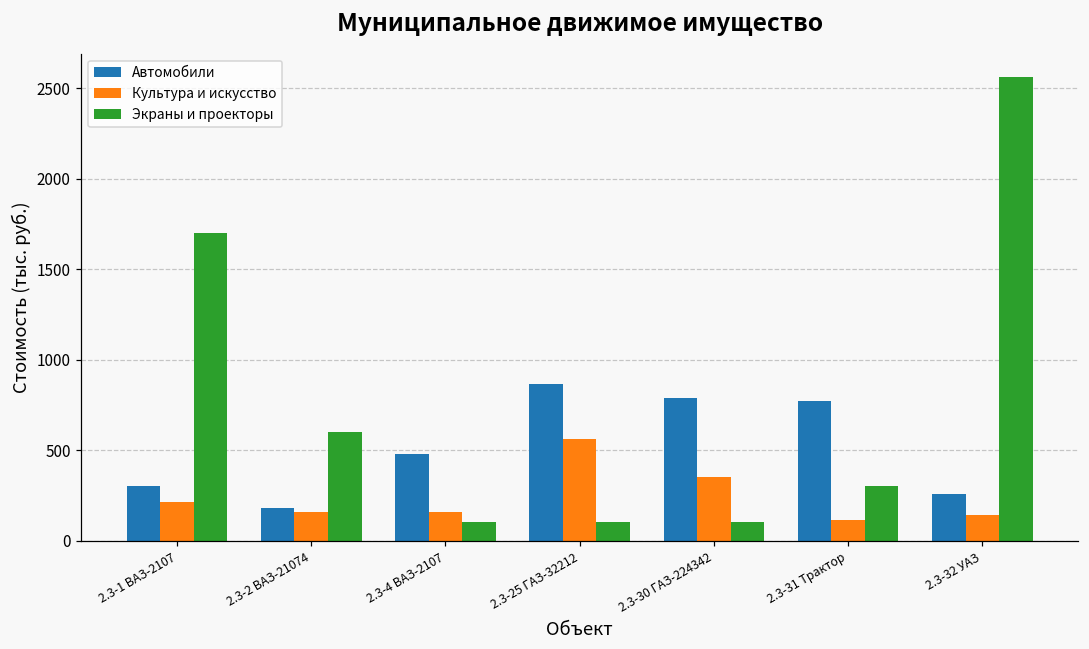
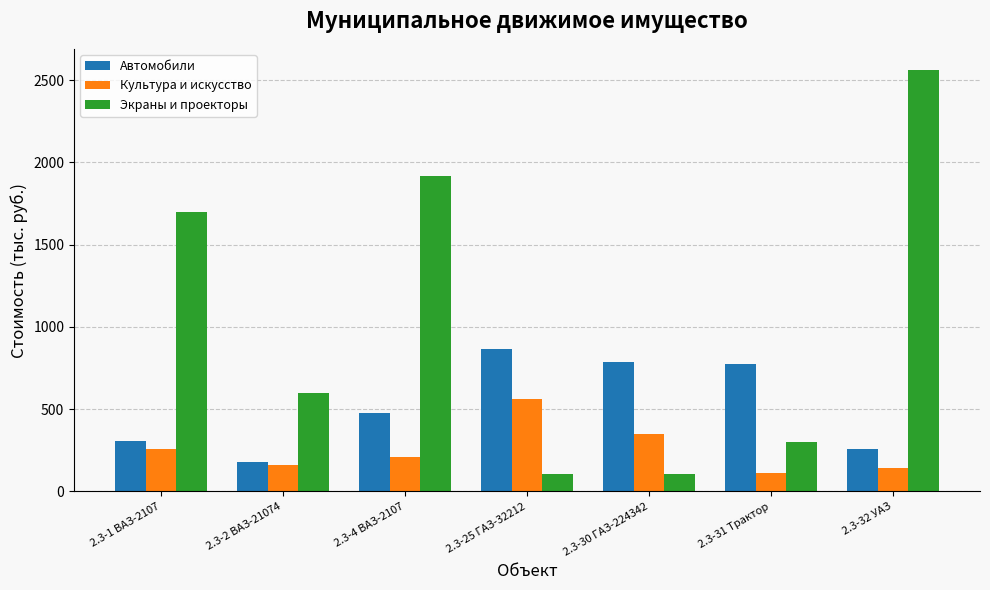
  {
    "Автомобили": {
      "2.3-1 ВАЗ-2107": 300,
      "2.3-2 ВАЗ-21074": 180,
      "2.3-4 ВАЗ-2107": 480,
      "2.3-25 ГАЗ-32212": 870,
      "2.3-30 ГАЗ-224342": 790,
      "2.3-31 Трактор": 770,
      "2.3-32 УАЗ": 260
    },
    "Культура и искусство": {
-     "2.3-1 ВАЗ-2107": 210,
+     "2.3-1 ВАЗ-2107": 260,
      "2.3-2 ВАЗ-21074": 160,
-     "2.3-4 ВАЗ-2107": 160,
+     "2.3-4 ВАЗ-2107": 210,
      "2.3-25 ГАЗ-32212": 560,
      "2.3-30 ГАЗ-224342": 350,
      "2.3-31 Трактор": 120,
      "2.3-32 УАЗ": 140
    },
    "Экраны и проекторы": {
      "2.3-1 ВАЗ-2107": 1700,
      "2.3-2 ВАЗ-21074": 600,
-     "2.3-4 ВАЗ-2107": 110,
+     "2.3-4 ВАЗ-2107": 1920,
      "2.3-25 ГАЗ-32212": 110,
      "2.3-30 ГАЗ-224342": 110,
      "2.3-31 Трактор": 300,
      "2.3-32 УАЗ": 2560
    }
  }
